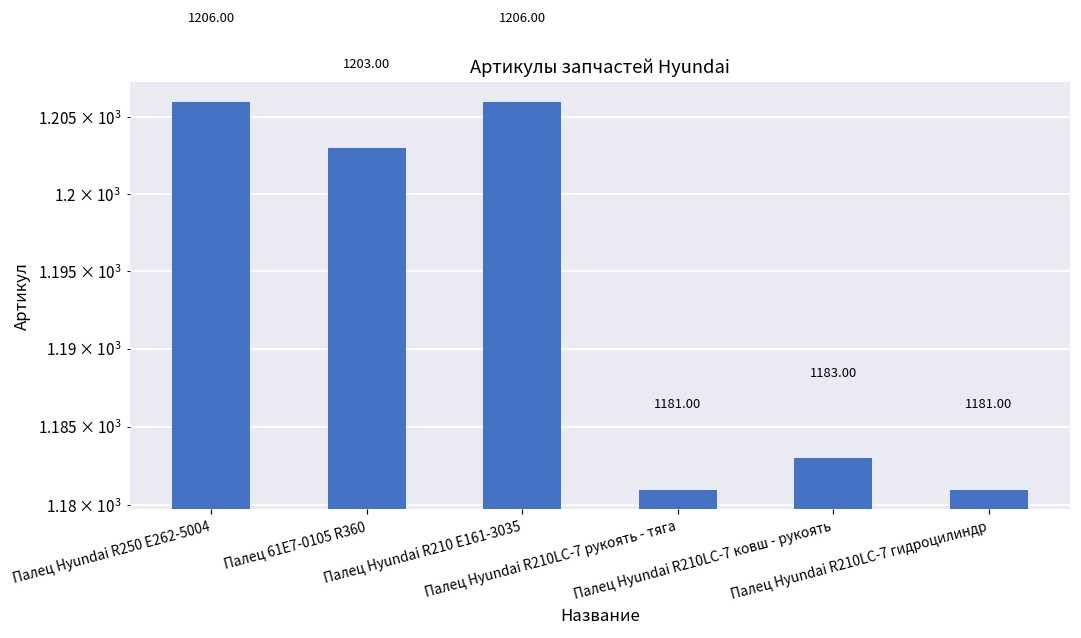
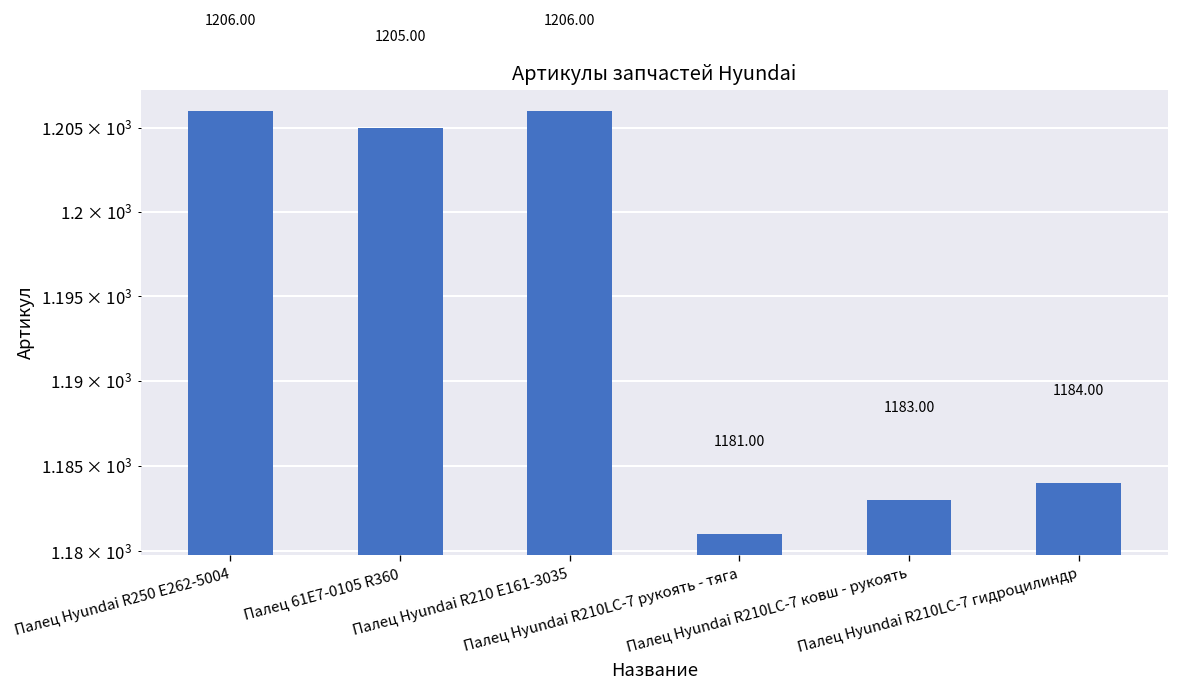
  {
-   "Палец 61E7-0105 R360": 1203.00,
-   "Палец Hyundai R210LC-7 гидроцилиндр": 1181.00
+   "Палец 61E7-0105 R360": 1205.00,
+   "Палец Hyundai R210LC-7 гидроцилиндр": 1184.00
  }
